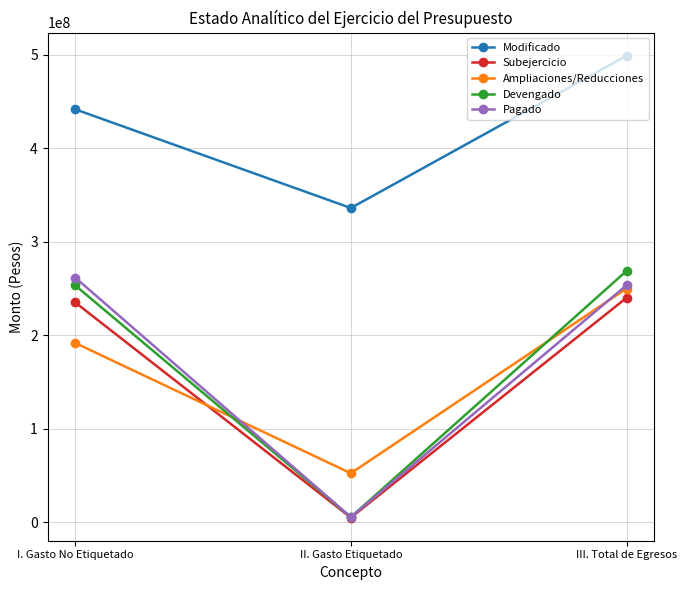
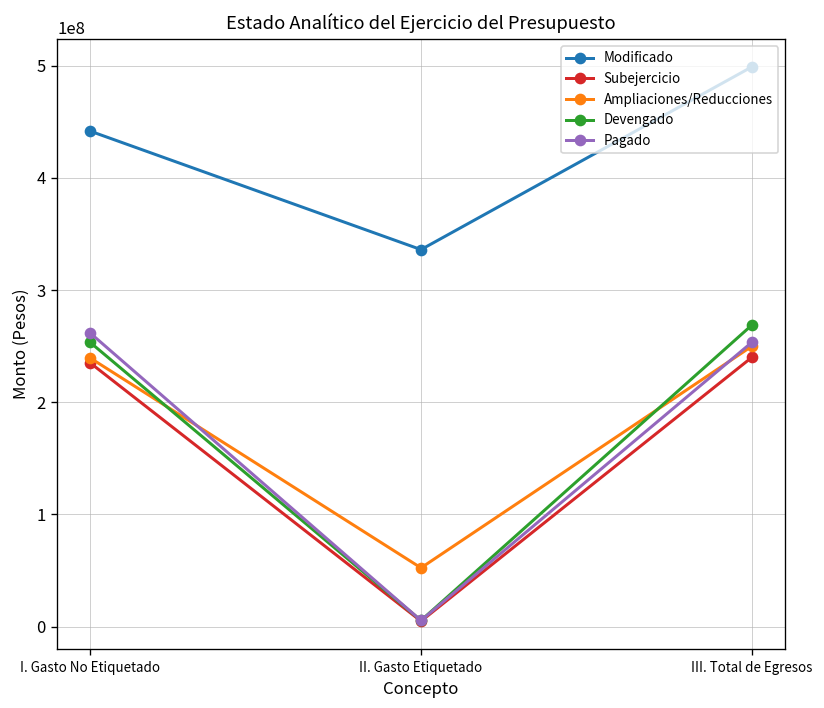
  {
    "Modificado": {
      "I. Gasto No Etiquetado": 440000000,
      "II. Gasto Etiquetado": 340000000
    },
    "Subejercicio": {
      "I. Gasto No Etiquetado": 240000000,
      "III. Total de Egresos": 240000000
    },
    "Ampliaciones/Reducciones": {
-     "I. Gasto No Etiquetado": 190000000,
+     "I. Gasto No Etiquetado": 240000000,
      "II. Gasto Etiquetado": 50000000,
      "III. Total de Egresos": 250000000
    },
    "Devengado": {
      "I. Gasto No Etiquetado": 250000000,
      "III. Total de Egresos": 270000000
    },
    "Pagado": {
      "I. Gasto No Etiquetado": 260000000,
      "III. Total de Egresos": 250000000
    }
  }
